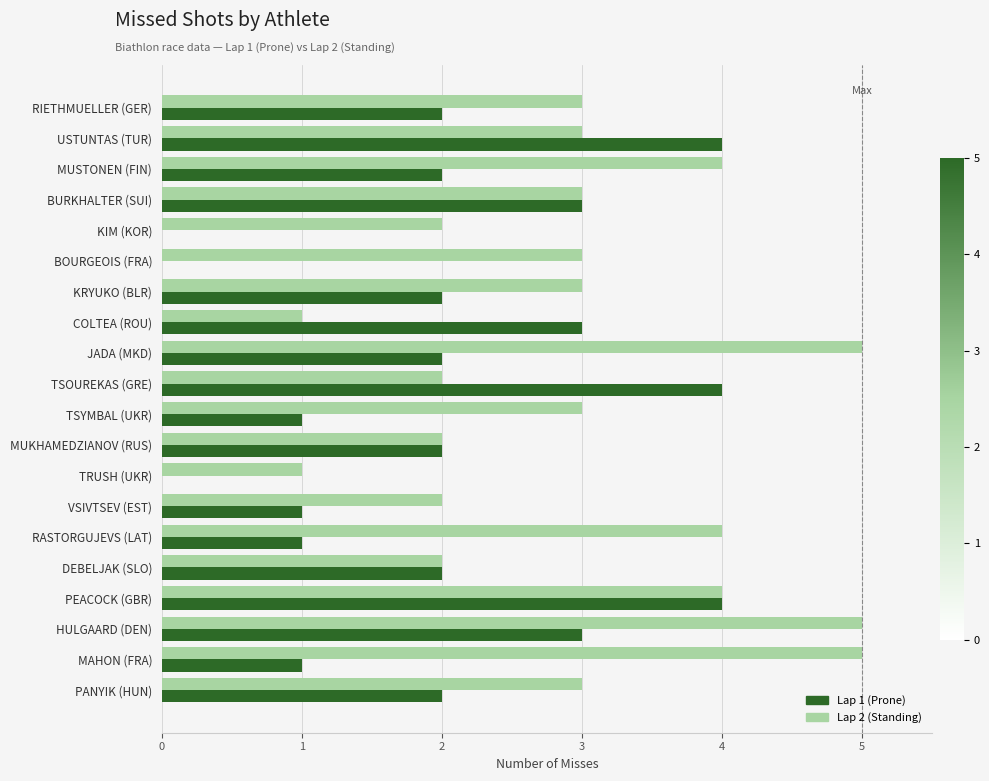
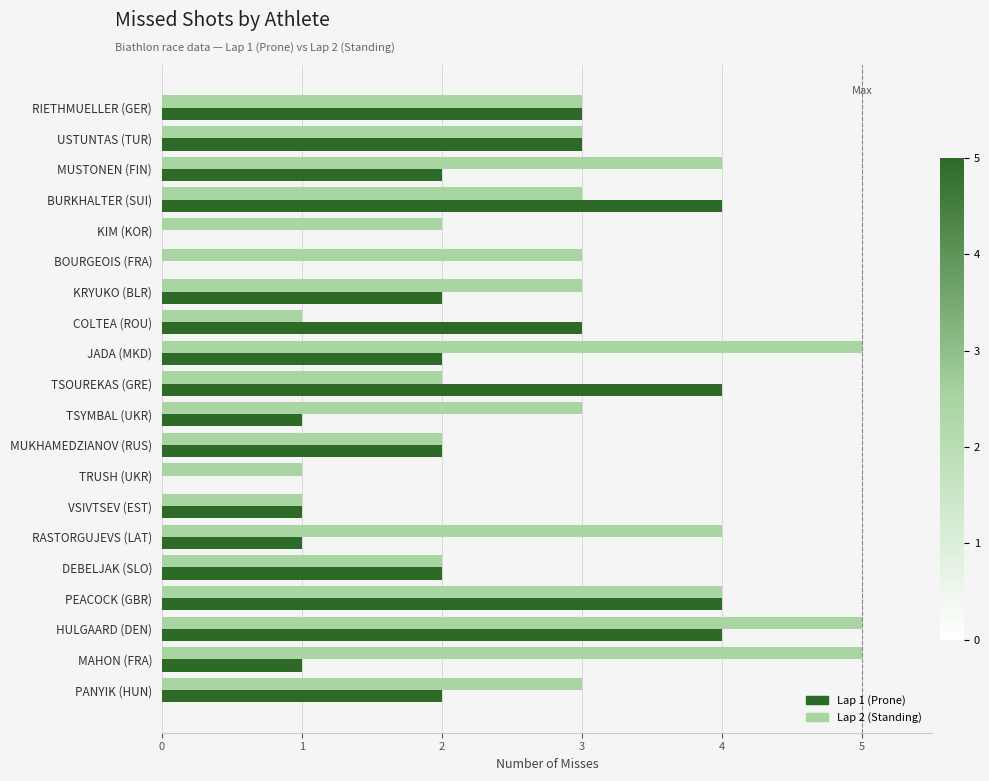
  {
    "Lap 1 (Prone)": {
-     "RIETHMUELLER (GER)": 2,
-     "USTUNTAS (TUR)": 4,
+     "RIETHMUELLER (GER)": 3,
+     "USTUNTAS (TUR)": 3,
      "MUSTONEN (FIN)": 2,
-     "BURKHALTER (SUI)": 3,
+     "BURKHALTER (SUI)": 4,
      "KIM (KOR)": 0,
      "BOURGEOIS (FRA)": 0,
      "KRYUKO (BLR)": 2,
      "COLTEA (ROU)": 3,
      "JADA (MKD)": 2,
      "TSOUREKAS (GRE)": 4,
      "TSYMBAL (UKR)": 1,
      "MUKHAMEDZIANOV (RUS)": 2,
      "TRUSH (UKR)": 0,
      "VSIVTSEV (EST)": 1,
      "RASTORGUJEVS (LAT)": 1,
      "DEBELJAK (SLO)": 2,
      "PEACOCK (GBR)": 4,
-     "HULGAARD (DEN)": 3,
+     "HULGAARD (DEN)": 4,
      "MAHON (FRA)": 1,
      "PANYIK (HUN)": 2
    },
    "Lap 2 (Standing)": {
      "RIETHMUELLER (GER)": 3,
      "USTUNTAS (TUR)": 3,
      "MUSTONEN (FIN)": 4,
      "BURKHALTER (SUI)": 3,
      "KIM (KOR)": 2,
      "BOURGEOIS (FRA)": 3,
      "KRYUKO (BLR)": 3,
      "COLTEA (ROU)": 1,
      "JADA (MKD)": 5,
      "TSOUREKAS (GRE)": 2,
      "TSYMBAL (UKR)": 3,
      "MUKHAMEDZIANOV (RUS)": 2,
      "TRUSH (UKR)": 1,
-     "VSIVTSEV (EST)": 2,
+     "VSIVTSEV (EST)": 1,
      "RASTORGUJEVS (LAT)": 4,
      "DEBELJAK (SLO)": 2,
      "PEACOCK (GBR)": 4,
      "HULGAARD (DEN)": 5,
      "MAHON (FRA)": 5,
      "PANYIK (HUN)": 3
    }
  }
